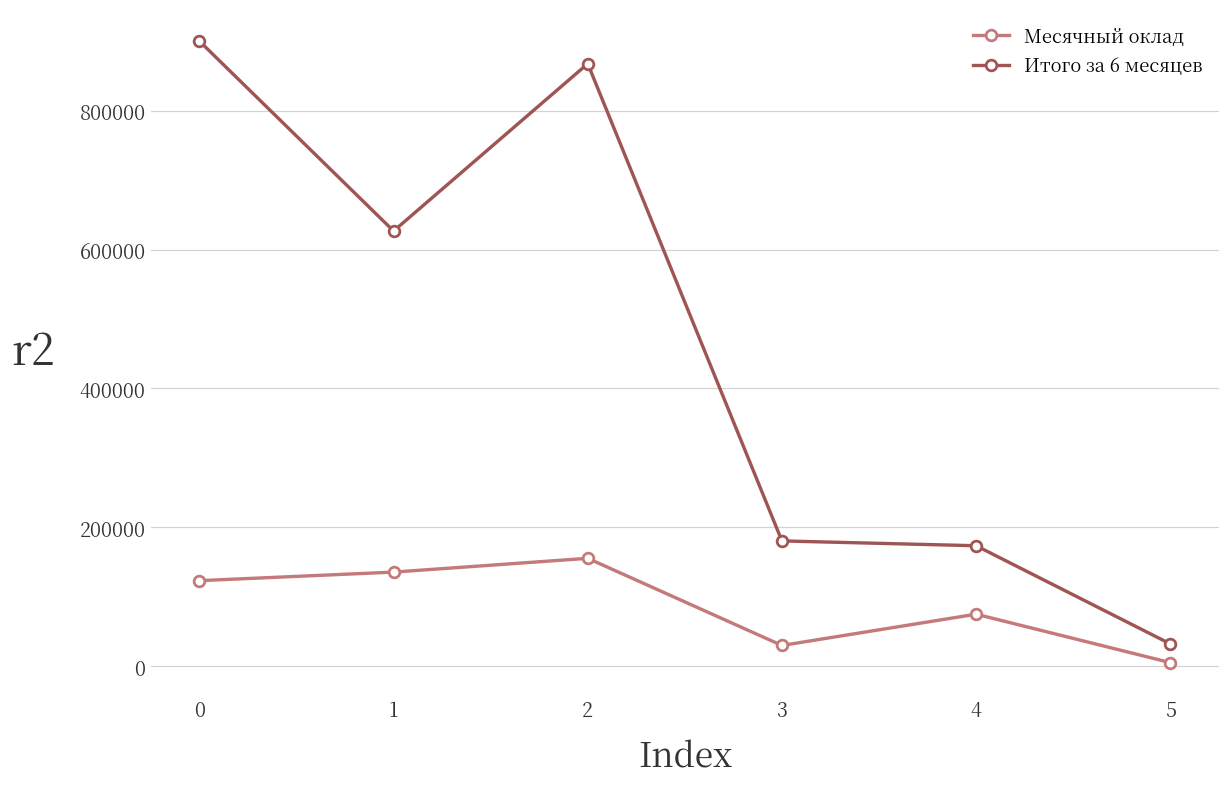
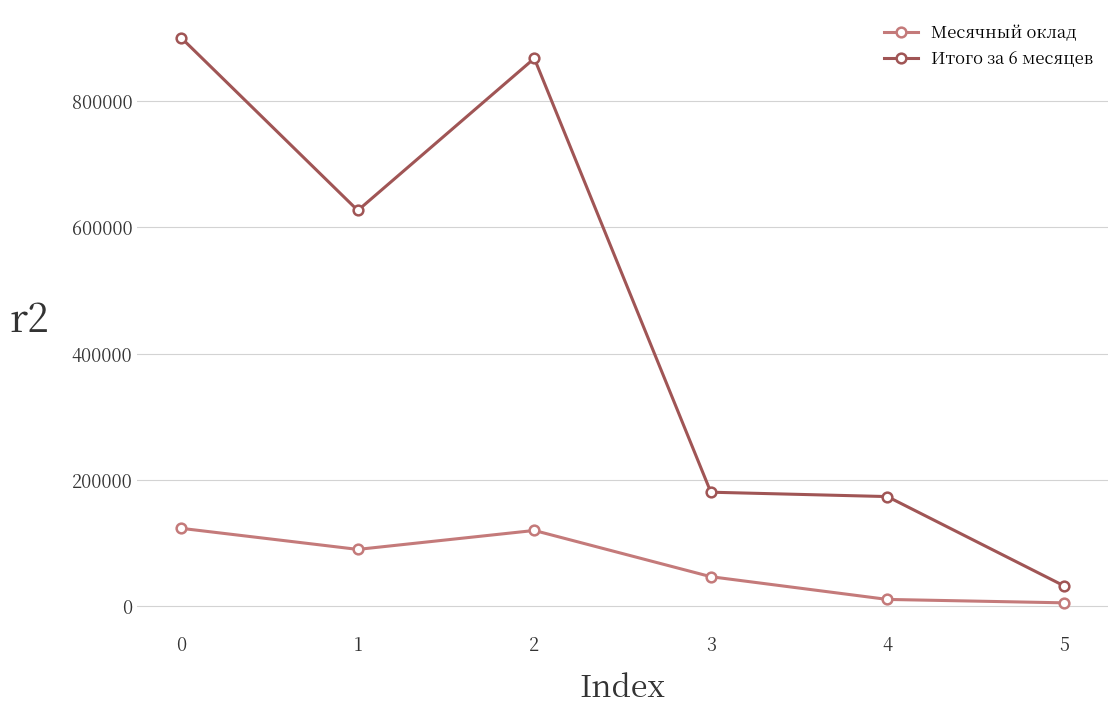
  {
    "Месячный оклад": {
      "0": 120000,
-     "1": 140000,
-     "2": 160000,
-     "3": 30000,
-     "4": 80000,
+     "1": 90000,
+     "2": 120000,
+     "3": 50000,
+     "4": 10000,
      "5": 10000
    },
    "Итого за 6 месяцев": {
      "0": 900000,
      "1": 630000,
      "2": 870000,
      "3": 180000,
      "4": 170000,
      "5": 30000
    }
  }
